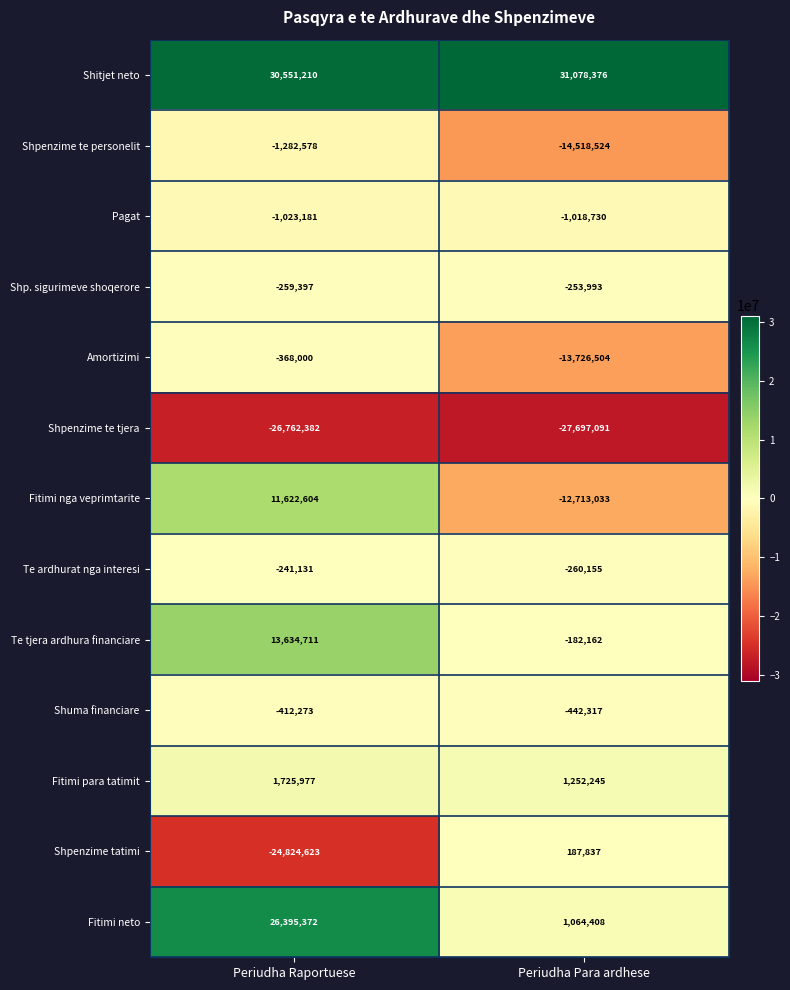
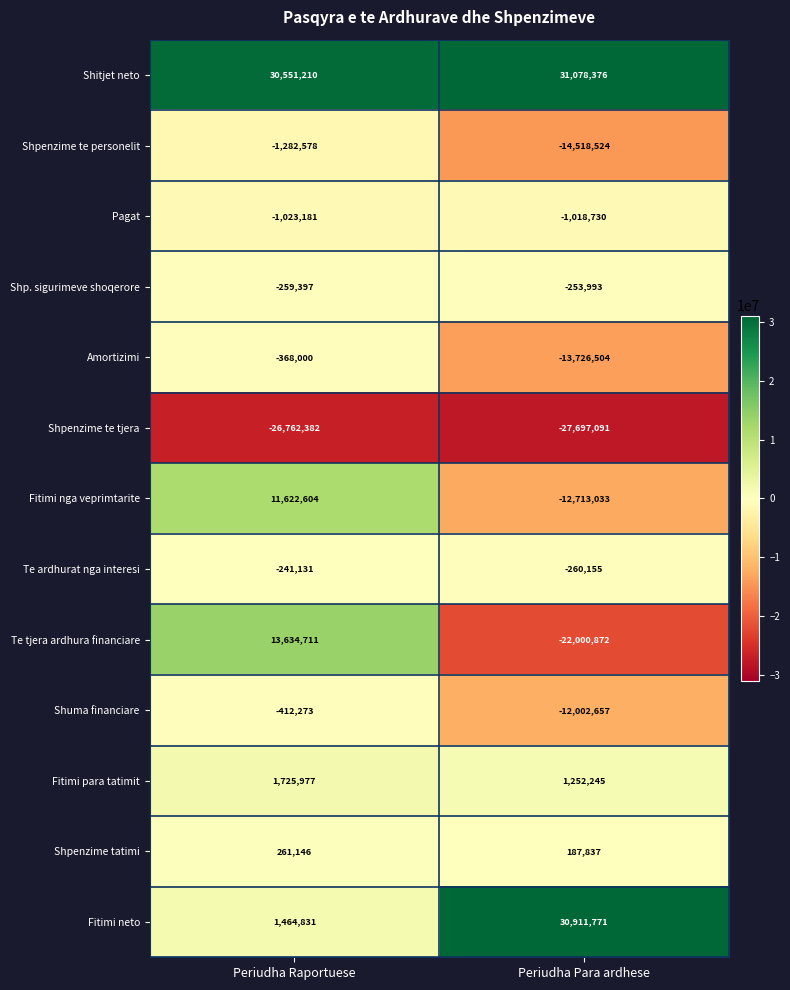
  {
    "Shitjet neto": {
      "Periudha Raportuese": "30,551,210",
      "Periudha Para ardhese": "31,078,376"
    },
    "Shpenzime te personelit": {
      "Periudha Raportuese": "-1,282,578",
      "Periudha Para ardhese": "-14,518,524"
    },
    "Pagat": {
      "Periudha Raportuese": "-1,023,181",
      "Periudha Para ardhese": "-1,018,730"
    },
    "Shp. sigurimeve shoqerore": {
      "Periudha Raportuese": "-259,397",
      "Periudha Para ardhese": "-253,993"
    },
    "Amortizimi": {
      "Periudha Raportuese": "-368,000",
      "Periudha Para ardhese": "-13,726,504"
    },
    "Shpenzime te tjera": {
      "Periudha Raportuese": "-26,762,382",
      "Periudha Para ardhese": "-27,697,091"
    },
    "Fitimi nga veprimtarite": {
      "Periudha Raportuese": "11,622,604",
      "Periudha Para ardhese": "-12,713,033"
    },
    "Te ardhurat nga interesi": {
      "Periudha Raportuese": "-241,131",
      "Periudha Para ardhese": "-260,155"
    },
    "Te tjera ardhura financiare": {
      "Periudha Raportuese": "13,634,711",
-     "Periudha Para ardhese": "-182,162"
+     "Periudha Para ardhese": "-22,000,872"
    },
    "Shuma financiare": {
      "Periudha Raportuese": "-412,273",
-     "Periudha Para ardhese": "-442,317"
+     "Periudha Para ardhese": "-12,002,657"
    },
    "Fitimi para tatimit": {
      "Periudha Raportuese": "1,725,977",
      "Periudha Para ardhese": "1,252,245"
    },
    "Shpenzime tatimi": {
-     "Periudha Raportuese": "-24,824,623",
+     "Periudha Raportuese": "261,146",
      "Periudha Para ardhese": "187,837"
    },
    "Fitimi neto": {
-     "Periudha Raportuese": "26,395,372",
-     "Periudha Para ardhese": "1,064,408"
+     "Periudha Raportuese": "1,464,831",
+     "Periudha Para ardhese": "30,911,771"
    }
  }
